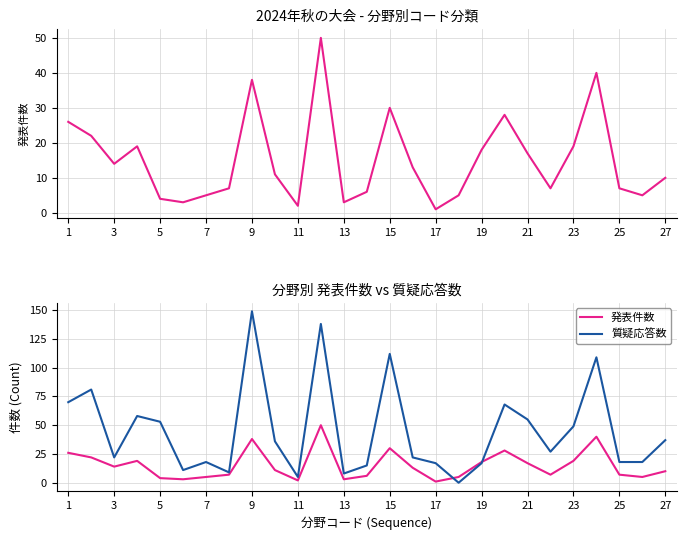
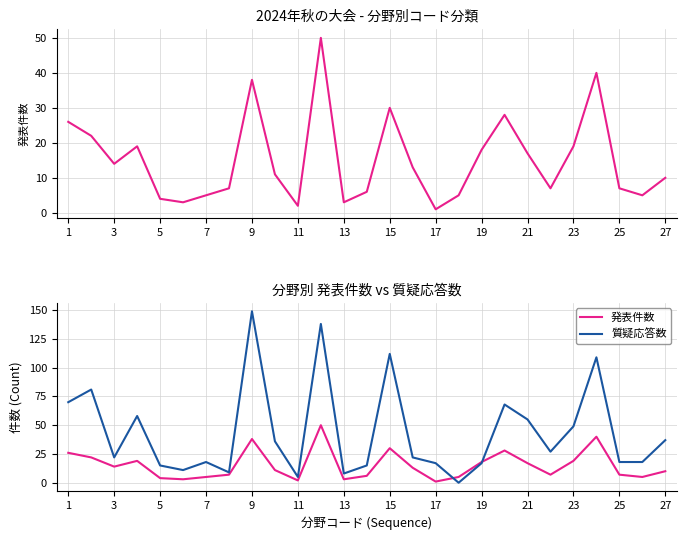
  {
    "2024年秋の大会 - 分野別コード分類": {
      "1": 26,
      "3": 14,
      "5": 4,
      "7": 5,
      "9": 38,
      "11": 2,
      "13": 3,
      "15": 30,
      "17": 1,
      "19": 18,
      "21": 17,
      "23": 19,
      "25": 7,
      "27": 10
    },
    "分野別 発表件数 vs 質疑応答数": {
      "発表件数": {
        "1": 26,
        "3": 14,
        "5": 4,
        "7": 5,
        "9": 38,
        "11": 2,
        "13": 3,
        "15": 30,
        "17": 1,
        "21": 17,
        "23": 19,
        "25": 7,
        "27": 10
      },
      "質疑応答数": {
        "1": 70,
        "3": 22,
-       "5": 53,
+       "5": 15,
        "7": 18,
        "9": 149,
        "11": 5,
        "13": 8,
        "15": 112,
        "17": 17,
        "21": 55,
        "23": 49,
        "25": 18,
        "27": 37
      }
    }
  }
